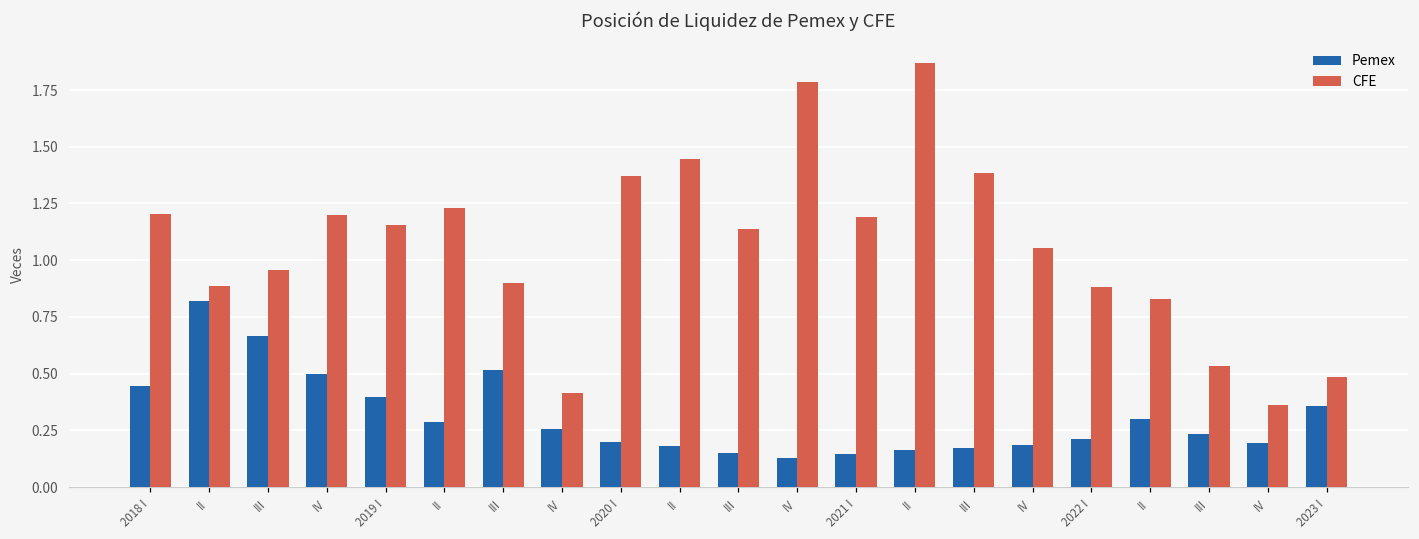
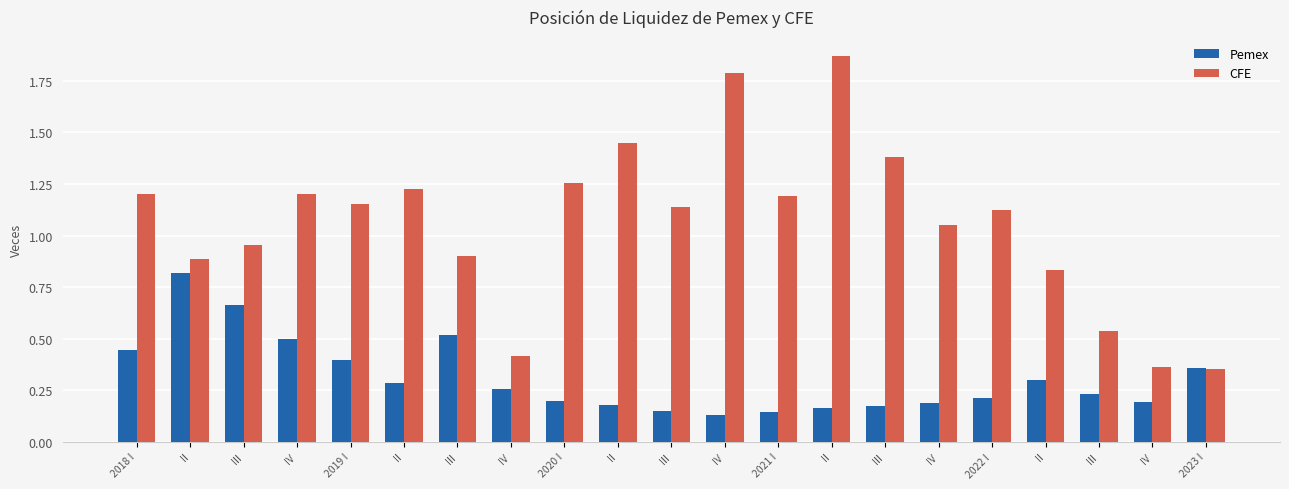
  {
    "Pemex": {
      "2018 I": 0.44,
      "2019 I": 0.40,
      "2020 I": 0.20,
      "2021 I": 0.15,
      "2022 I": 0.21,
      "2023 I": 0.36
    },
    "CFE": {
      "2018 I": 1.20,
      "2019 I": 1.15,
-     "2020 I": 1.37,
+     "2020 I": 1.26,
      "2021 I": 1.19,
-     "2022 I": 0.88,
-     "2023 I": 0.49
+     "2022 I": 1.13,
+     "2023 I": 0.35
    }
  }
